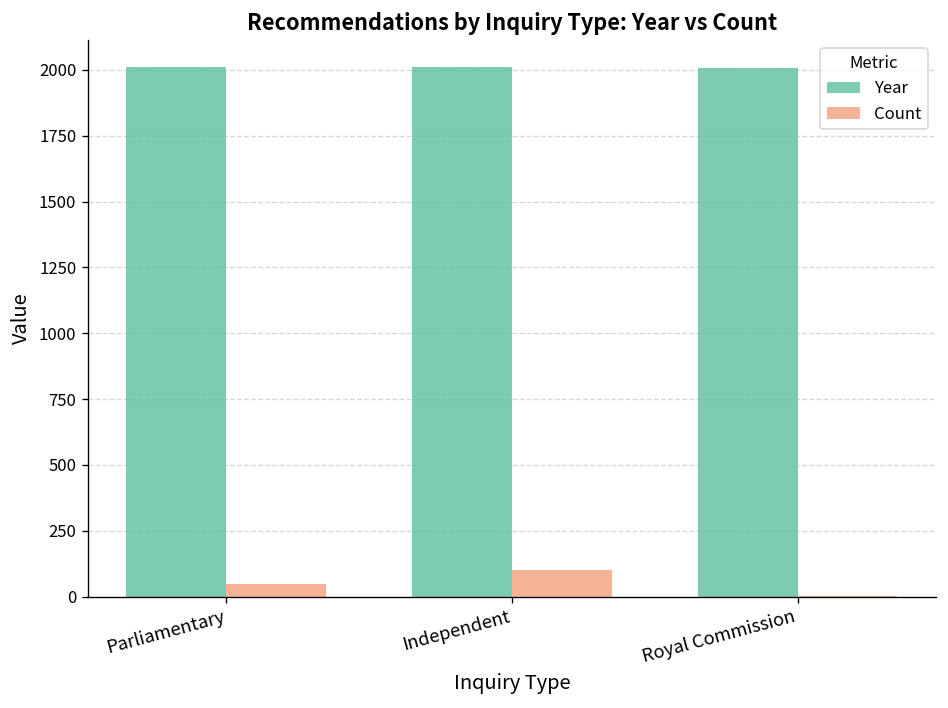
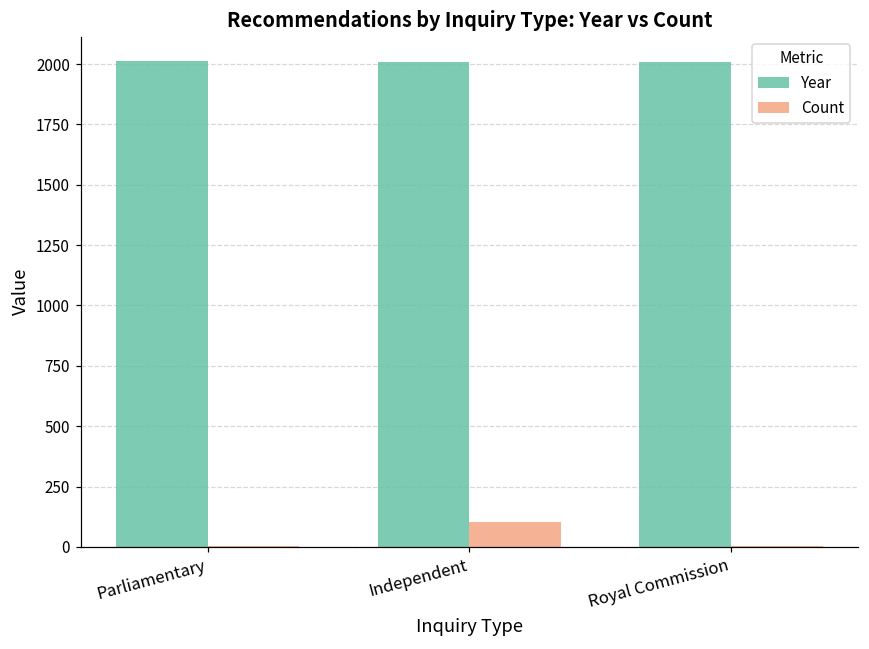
  {
    "Year": {
      "Parliamentary": 2010,
      "Independent": 2010,
      "Royal Commission": 2010
    },
    "Count": {
-     "Parliamentary": 50,
+     "Parliamentary": 0,
      "Independent": 100
    }
  }
